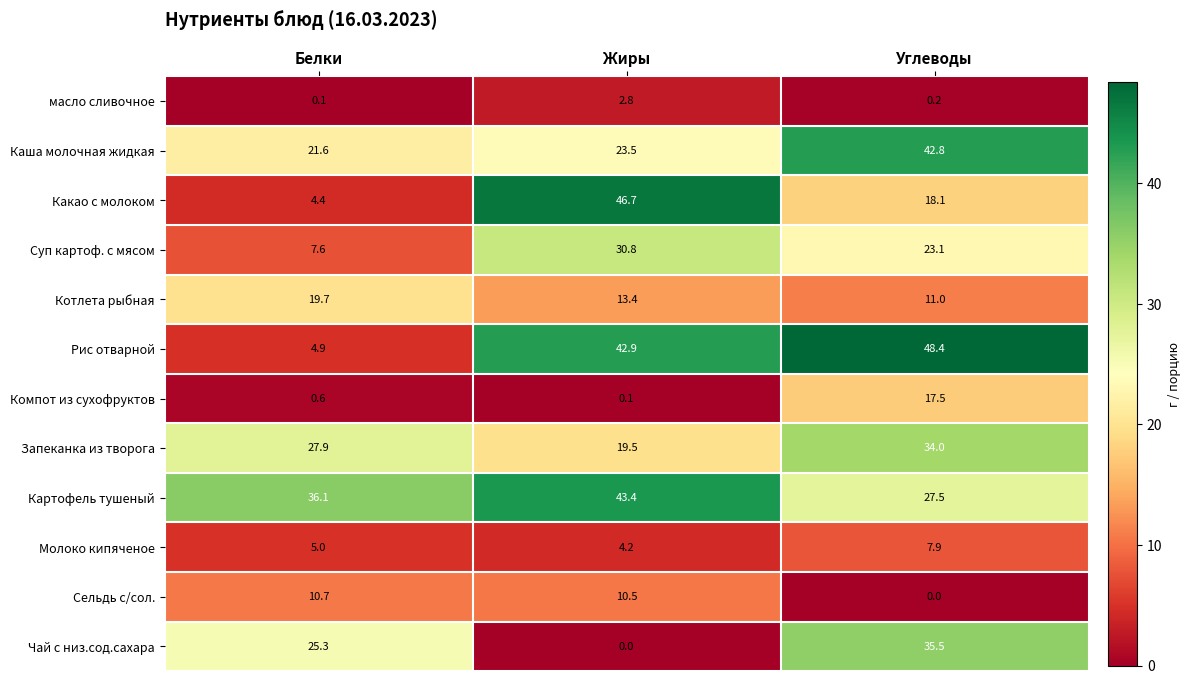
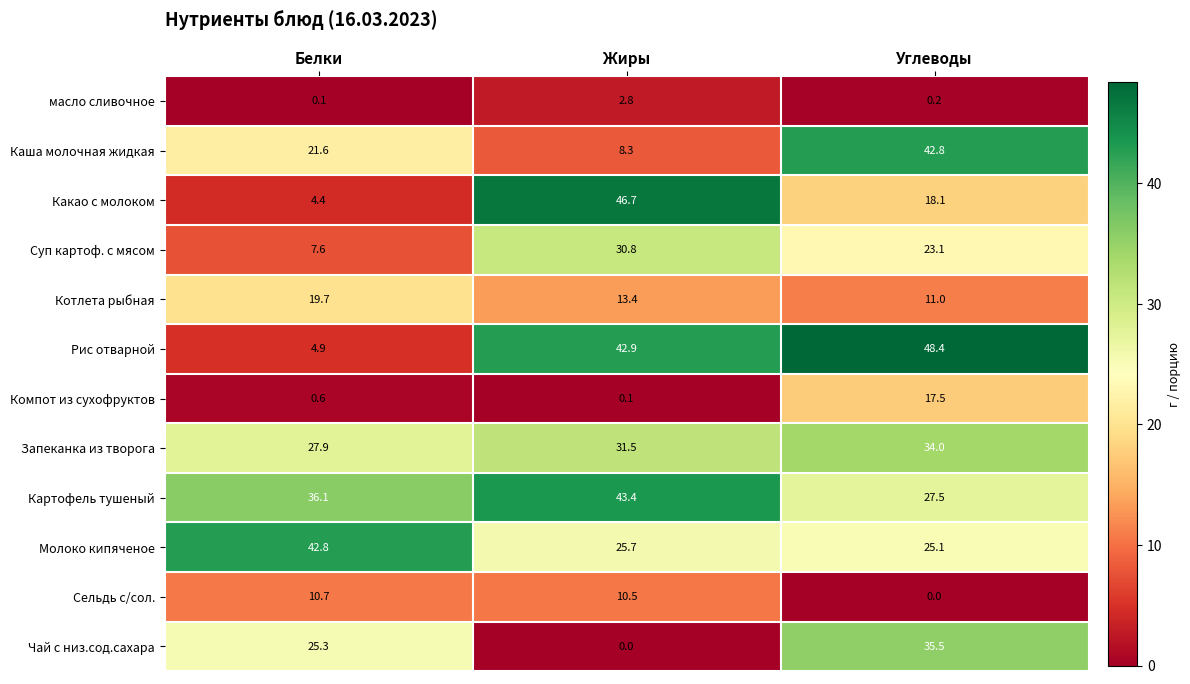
  {
    "масло сливочное": {
      "Белки": 0.1,
      "Жиры": 2.8,
      "Углеводы": 0.2
    },
    "Каша молочная жидкая": {
      "Белки": 21.6,
-     "Жиры": 23.5,
+     "Жиры": 8.3,
      "Углеводы": 42.8
    },
    "Какао с молоком": {
      "Белки": 4.4,
      "Жиры": 46.7,
      "Углеводы": 18.1
    },
    "Суп картоф. с мясом": {
      "Белки": 7.6,
      "Жиры": 30.8,
      "Углеводы": 23.1
    },
    "Котлета рыбная": {
      "Белки": 19.7,
      "Жиры": 13.4,
      "Углеводы": 11.0
    },
    "Рис отварной": {
      "Белки": 4.9,
      "Жиры": 42.9,
      "Углеводы": 48.4
    },
    "Компот из сухофруктов": {
      "Белки": 0.6,
      "Жиры": 0.1,
      "Углеводы": 17.5
    },
    "Запеканка из творога": {
      "Белки": 27.9,
-     "Жиры": 19.5,
+     "Жиры": 31.5,
      "Углеводы": 34.0
    },
    "Картофель тушеный": {
      "Белки": 36.1,
      "Жиры": 43.4,
      "Углеводы": 27.5
    },
    "Молоко кипяченое": {
-     "Белки": 5.0,
-     "Жиры": 4.2,
-     "Углеводы": 7.9
+     "Белки": 42.8,
+     "Жиры": 25.7,
+     "Углеводы": 25.1
    },
    "Сельдь с/сол.": {
      "Белки": 10.7,
      "Жиры": 10.5,
      "Углеводы": 0.0
    },
    "Чай с низ.сод.сахара": {
      "Белки": 25.3,
      "Жиры": 0.0,
      "Углеводы": 35.5
    }
  }
